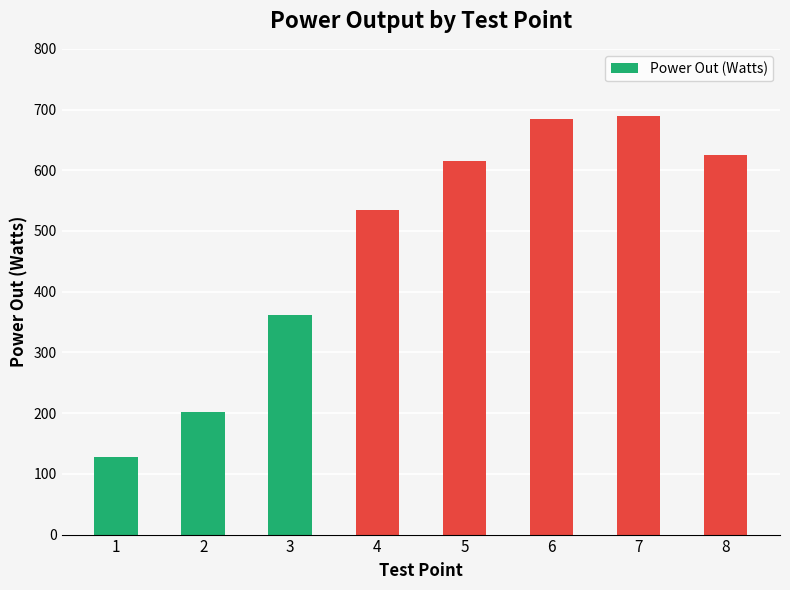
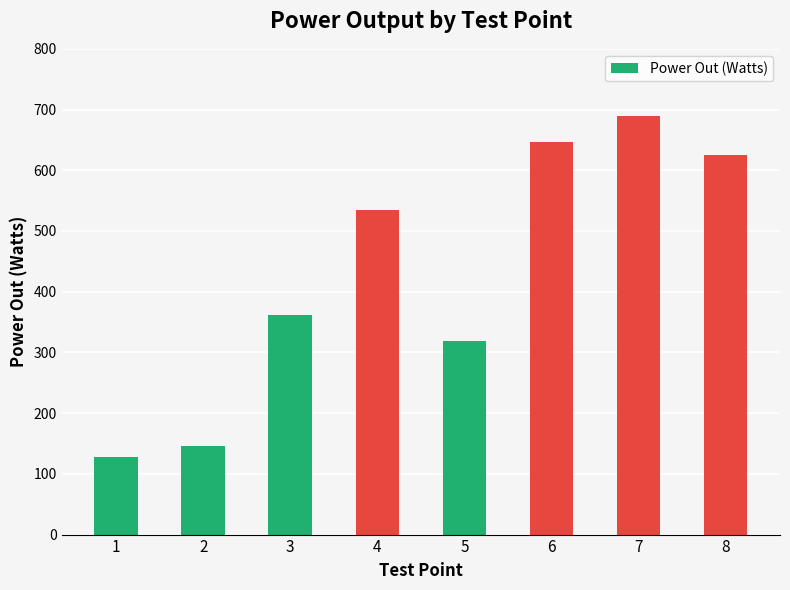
  {
    "1": 130,
-   "2": 200,
+   "2": 150,
    "3": 360,
    "4": 540,
-   "5": 610,
-   "6": 690,
+   "5": 320,
+   "6": 650,
    "7": 690,
    "8": 620
  }
